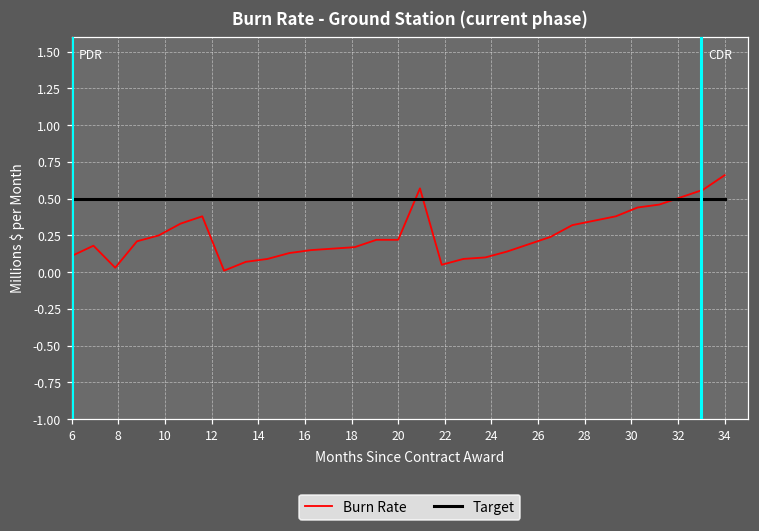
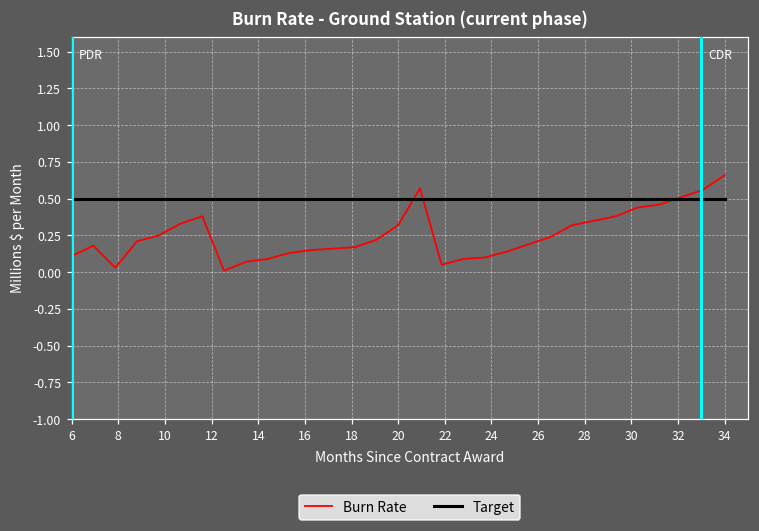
  {
    "Burn Rate": {
      "6": 0.11,
-     "20": 0.22,
+     "20": 0.32,
      "34": 0.66
    },
    "Target": {
      "6": 0.50,
      "20": 0.50,
      "34": 0.50
    }
  }
